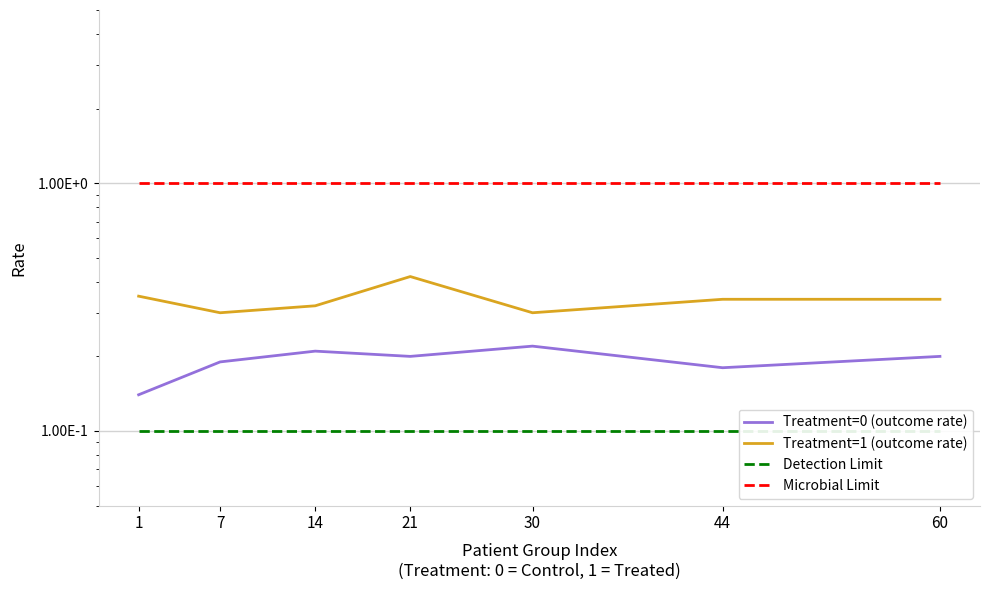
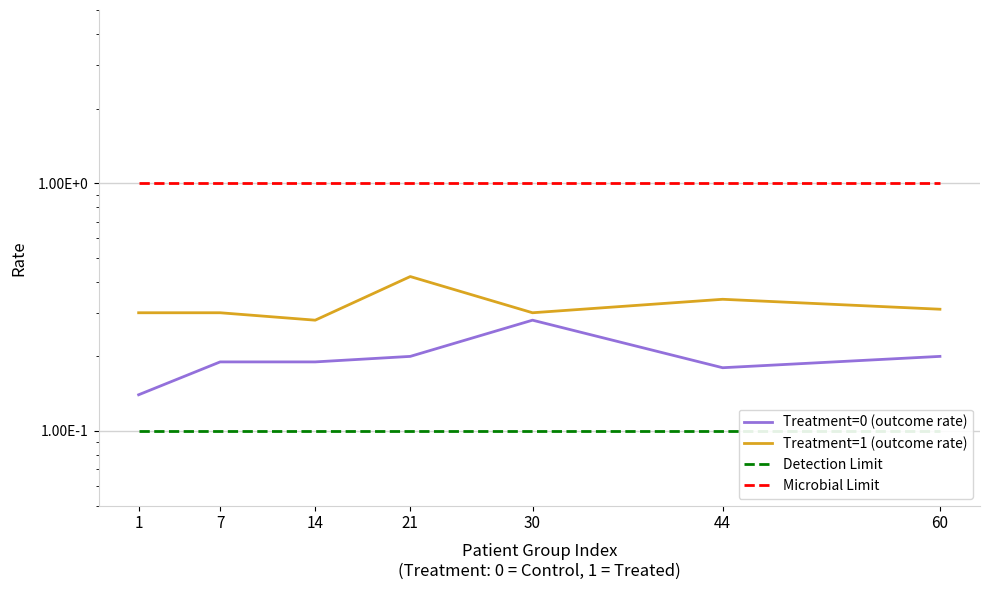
  {
    "Treatment=0 (outcome rate)": {
      "1": 0.14,
      "7": 0.19,
-     "14": 0.21,
+     "14": 0.19,
      "21": 0.20,
-     "30": 0.22,
+     "30": 0.28,
      "44": 0.18,
      "60": 0.20
    },
    "Treatment=1 (outcome rate)": {
-     "1": 0.35,
+     "1": 0.30,
      "7": 0.30,
-     "14": 0.32,
+     "14": 0.28,
      "21": 0.42,
      "30": 0.30,
      "44": 0.34,
-     "60": 0.34
+     "60": 0.31
    },
    "Detection Limit": {
      "1": 0.10,
      "7": 0.10,
      "14": 0.10,
      "21": 0.10,
      "30": 0.10,
      "44": 0.10
    },
    "Microbial Limit": {
      "1": 1.00,
      "7": 1.00,
      "14": 1.00,
      "21": 1.00,
      "30": 1.00,
      "44": 1.00,
      "60": 1.00
    }
  }
